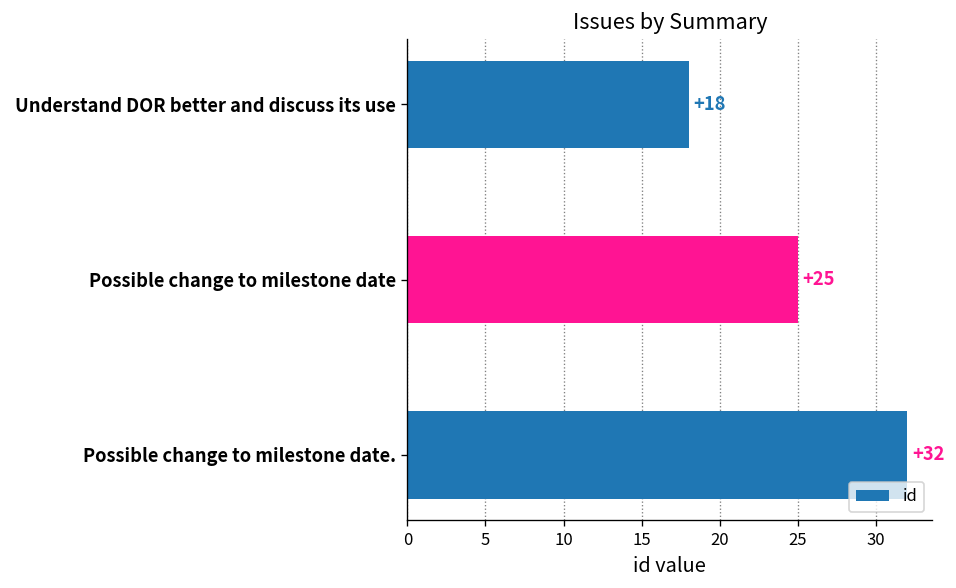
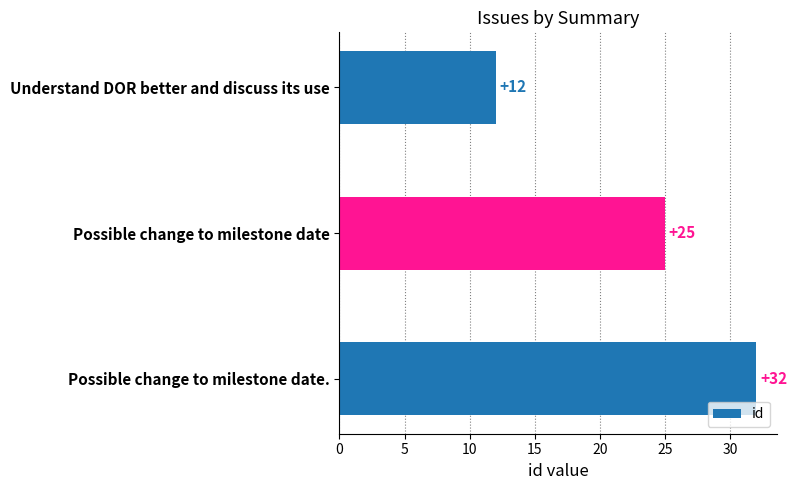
  {
-   "Understand DOR better and discuss its use": "+18",
+   "Understand DOR better and discuss its use": "+12",
    "Possible change to milestone date": "+25",
    "Possible change to milestone date.": "+32"
  }
